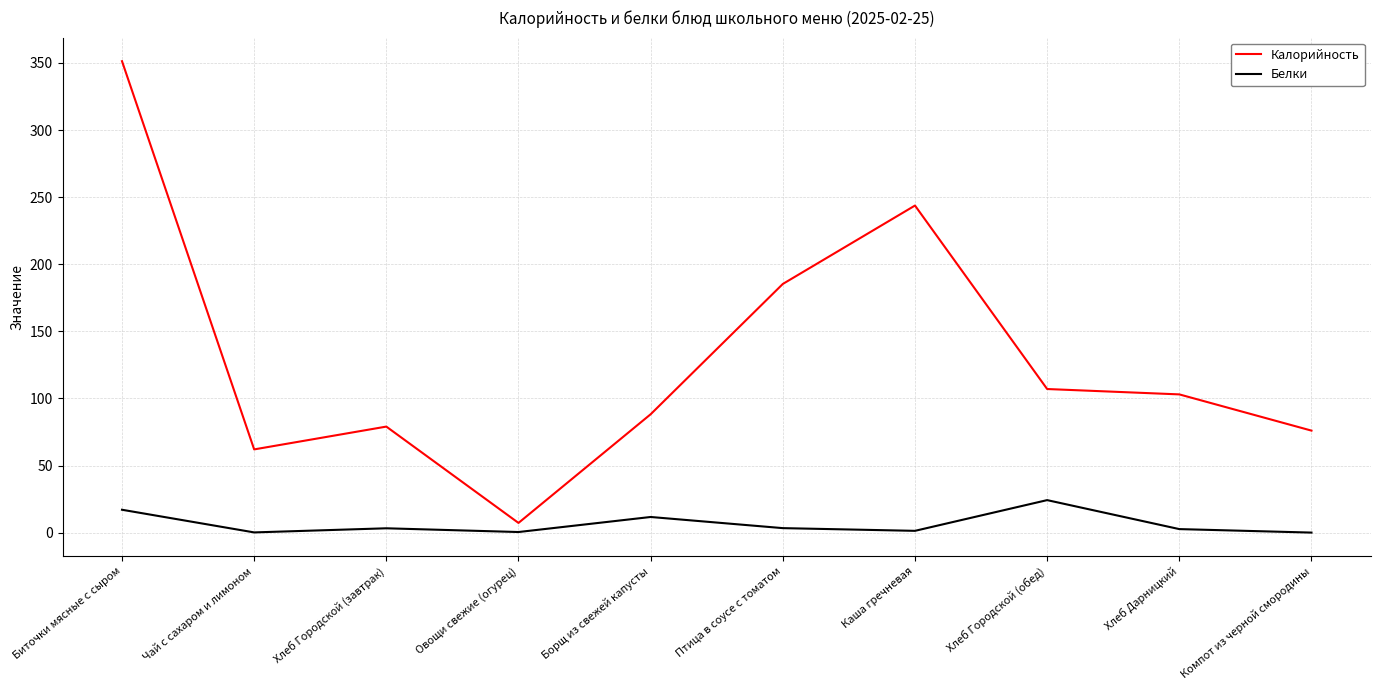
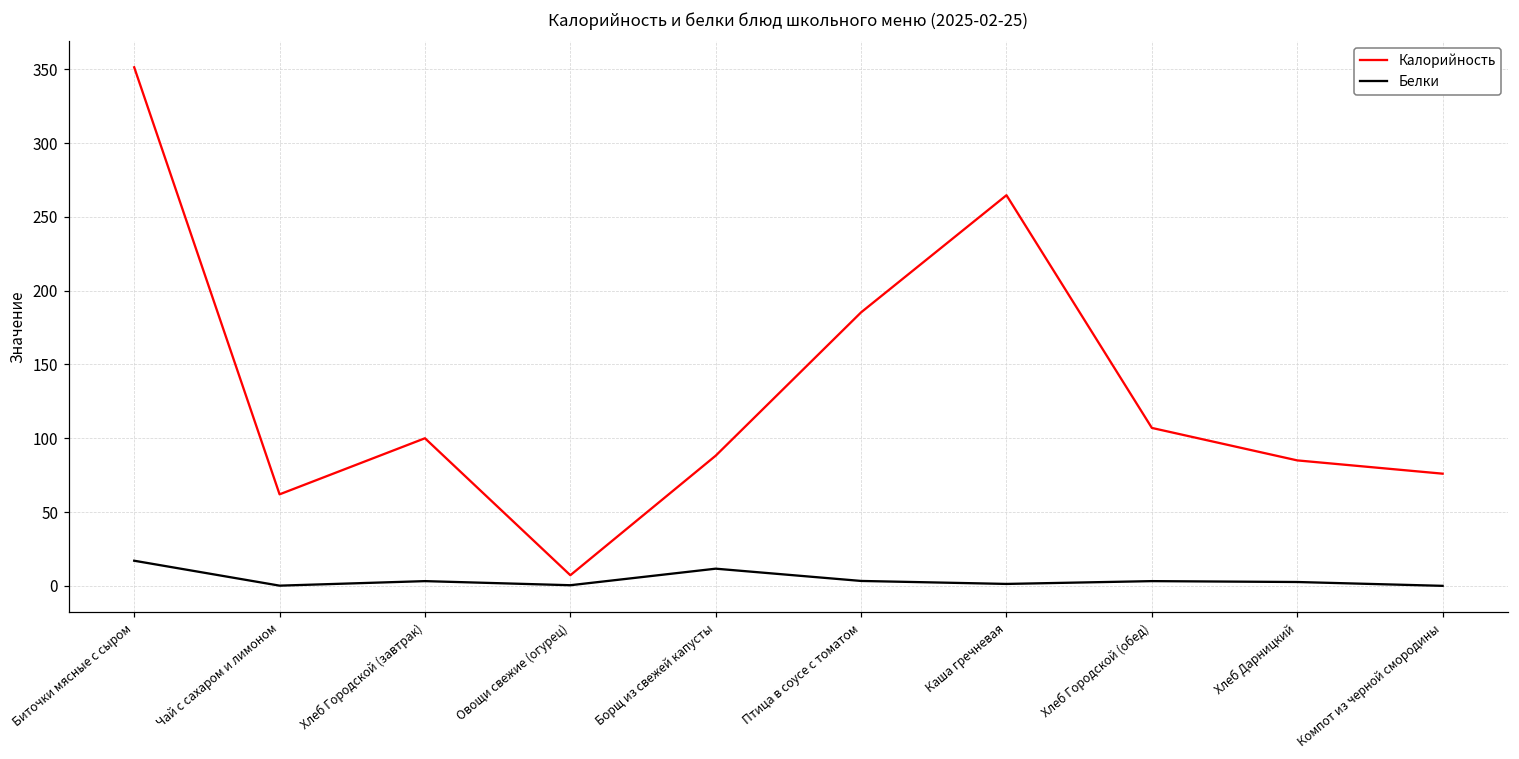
  {
    "Калорийность": {
      "Биточки мясные с сыром": 351,
      "Чай с сахаром и лимоном": 62,
-     "Хлеб Городской (завтрак)": 79,
+     "Хлеб Городской (завтрак)": 100,
      "Овощи свежие (огурец)": 7,
      "Борщ из свежей капусты": 88,
      "Птица в соусе с томатом": 185,
-     "Каша гречневая": 244,
+     "Каша гречневая": 265,
      "Хлеб Городской (обед)": 107,
-     "Хлеб Дарницкий": 103,
+     "Хлеб Дарницкий": 85,
      "Компот из черной смородины": 76
    },
    "Белки": {
      "Биточки мясные с сыром": 17,
      "Чай с сахаром и лимоном": 0,
      "Хлеб Городской (завтрак)": 3,
      "Овощи свежие (огурец)": 0,
      "Борщ из свежей капусты": 12,
      "Птица в соусе с томатом": 3,
      "Каша гречневая": 1,
-     "Хлеб Городской (обед)": 24,
+     "Хлеб Городской (обед)": 3,
      "Хлеб Дарницкий": 3,
      "Компот из черной смородины": 0
    }
  }
